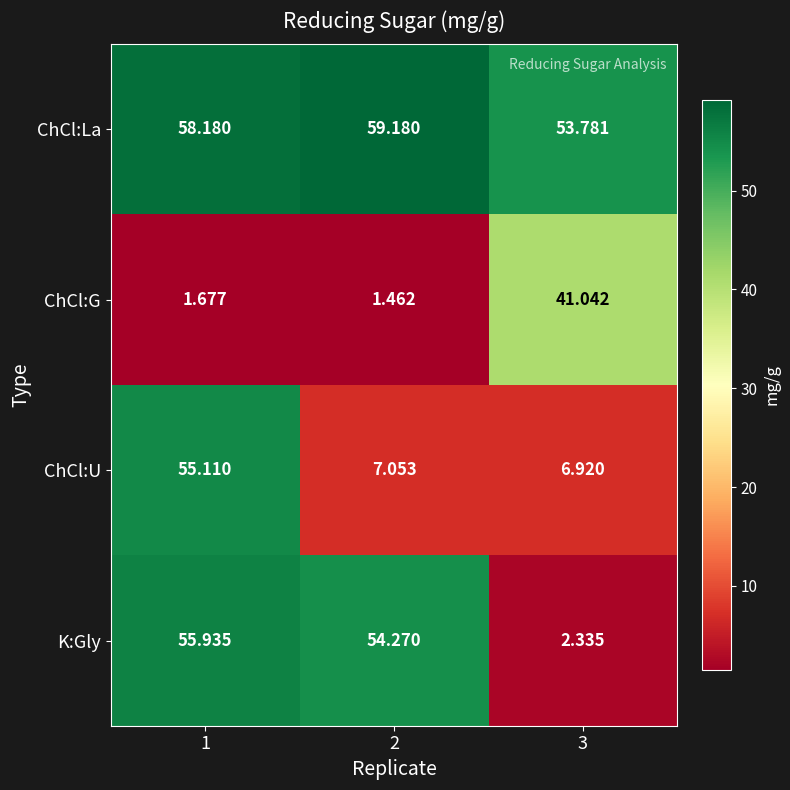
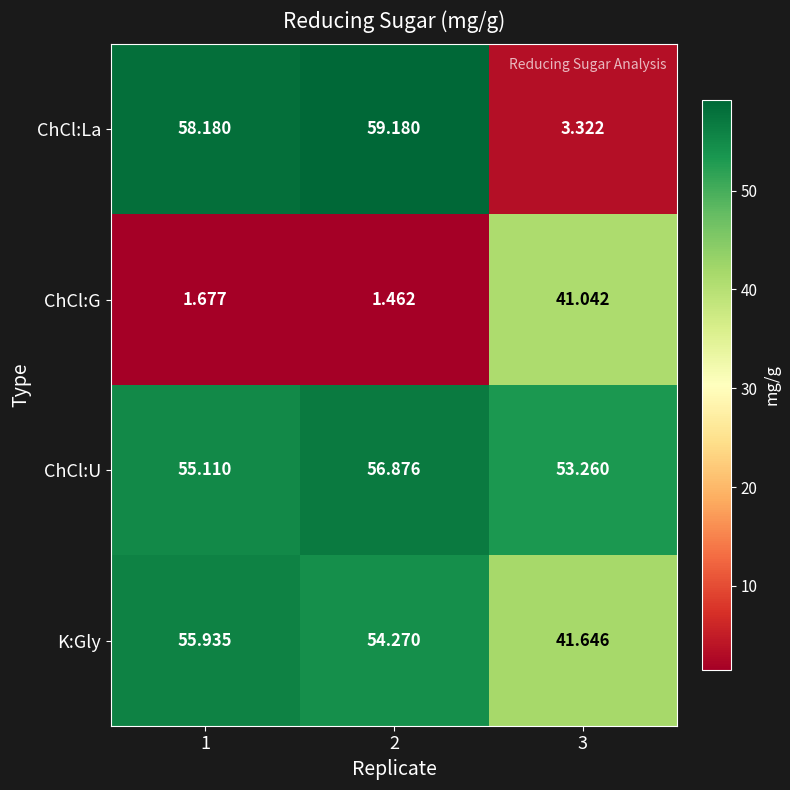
  {
    "ChCl:La": {
      "1": 58.180,
      "2": 59.180,
-     "3": 53.781
+     "3": 3.322
    },
    "ChCl:G": {
      "1": 1.677,
      "2": 1.462,
      "3": 41.042
    },
    "ChCl:U": {
      "1": 55.110,
-     "2": 7.053,
-     "3": 6.920
+     "2": 56.876,
+     "3": 53.260
    },
    "K:Gly": {
      "1": 55.935,
      "2": 54.270,
-     "3": 2.335
+     "3": 41.646
    }
  }
